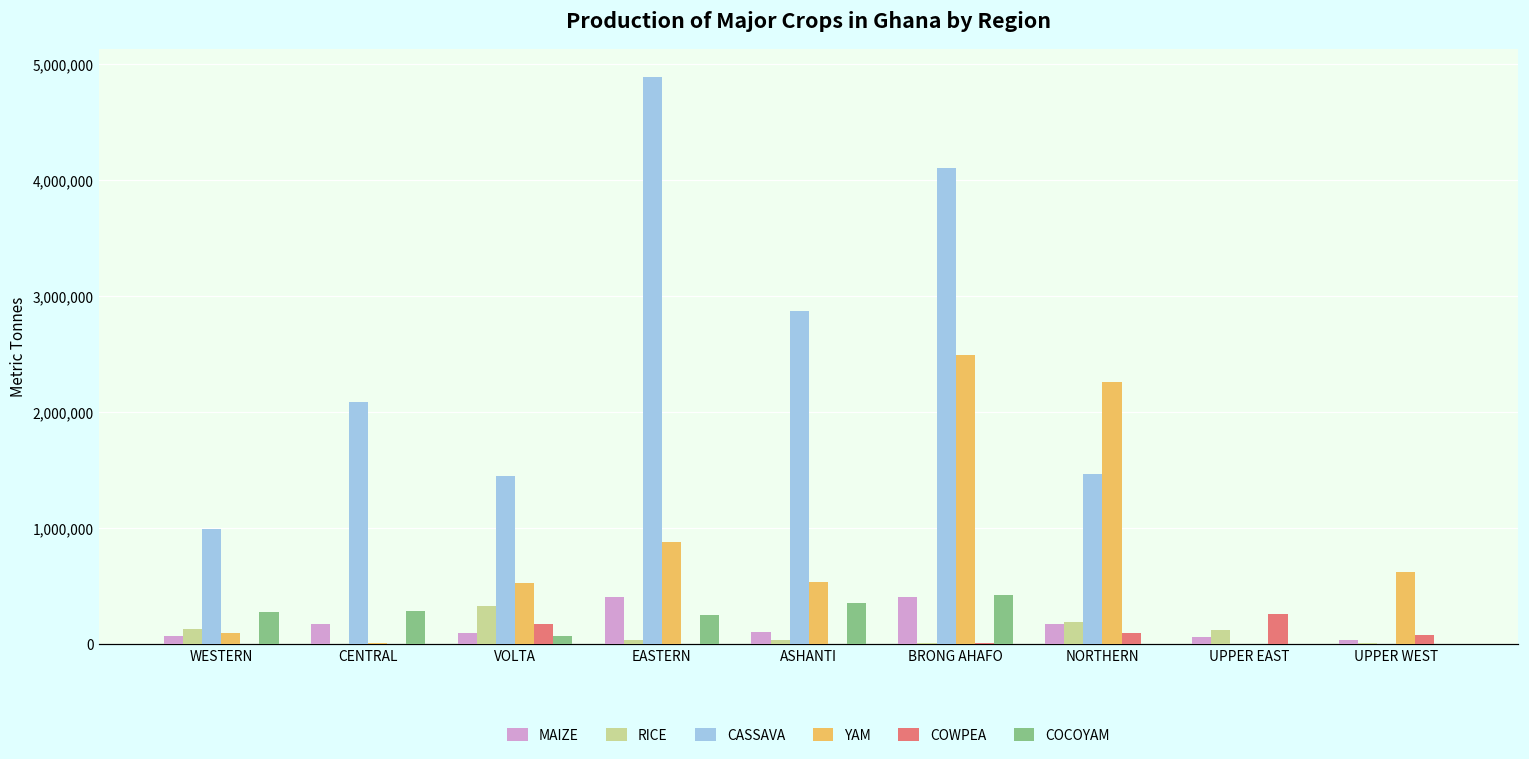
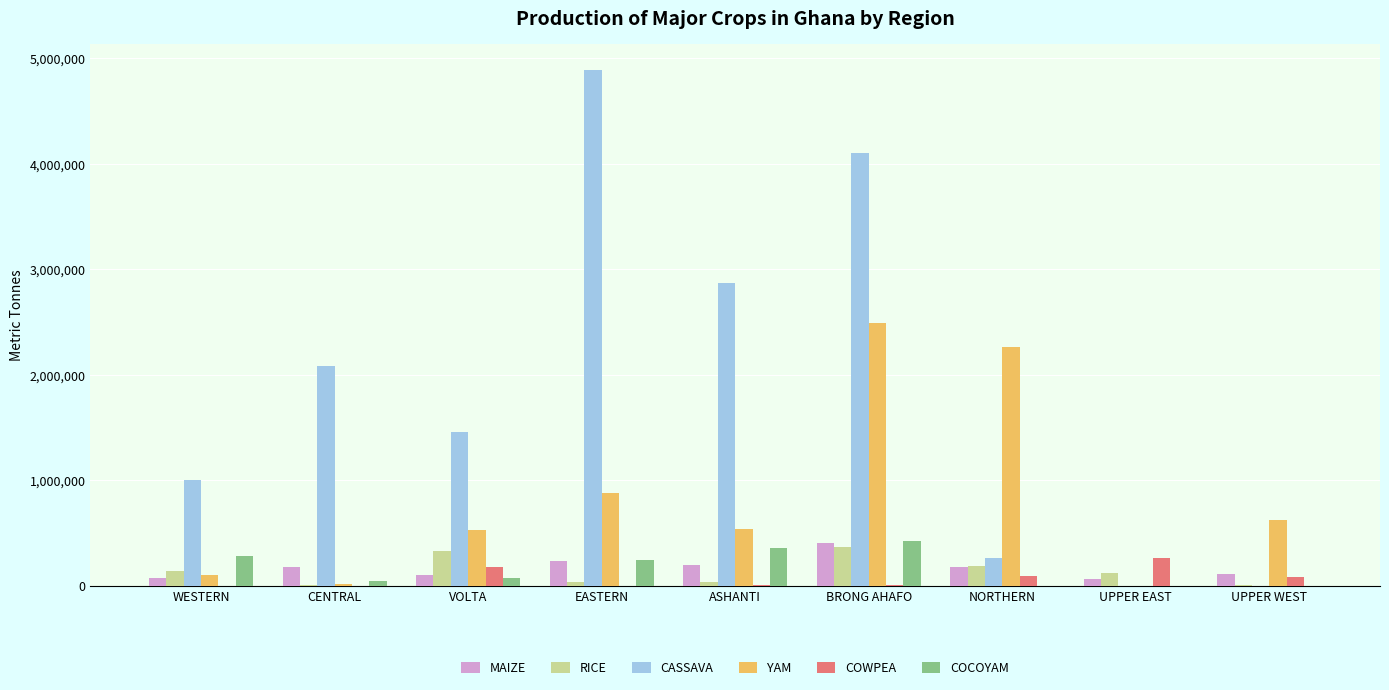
  {
    "MAIZE": {
      "WESTERN": "70,000",
      "CENTRAL": "180,000",
      "VOLTA": "100,000",
-     "EASTERN": "410,000",
-     "ASHANTI": "110,000",
+     "EASTERN": "230,000",
+     "ASHANTI": "200,000",
      "BRONG AHAFO": "410,000",
      "NORTHERN": "180,000",
      "UPPER EAST": "60,000",
-     "UPPER WEST": "40,000"
+     "UPPER WEST": "120,000"
    },
    "RICE": {
      "WESTERN": "140,000",
      "VOLTA": "330,000",
      "EASTERN": "40,000",
      "ASHANTI": "40,000",
-     "BRONG AHAFO": "10,000",
+     "BRONG AHAFO": "370,000",
      "NORTHERN": "190,000",
      "UPPER EAST": "120,000"
    },
    "CASSAVA": {
      "WESTERN": "1,000,000",
      "CENTRAL": "2,090,000",
      "VOLTA": "1,450,000",
      "EASTERN": "4,890,000",
      "ASHANTI": "2,870,000",
      "BRONG AHAFO": "4,110,000",
-     "NORTHERN": "1,470,000",
+     "NORTHERN": "270,000",
      "UPPER EAST": "0",
      "UPPER WEST": "0"
    },
    "YAM": {
      "WESTERN": "100,000",
      "VOLTA": "530,000",
      "EASTERN": "880,000",
      "ASHANTI": "540,000",
      "BRONG AHAFO": "2,490,000",
      "NORTHERN": "2,260,000",
      "UPPER EAST": "0",
      "UPPER WEST": "620,000"
    },
    "COWPEA": {
      "WESTERN": "0",
      "CENTRAL": "0",
      "VOLTA": "180,000",
      "NORTHERN": "100,000",
      "UPPER EAST": "260,000",
      "UPPER WEST": "80,000"
    },
    "COCOYAM": {
      "WESTERN": "280,000",
-     "CENTRAL": "290,000",
+     "CENTRAL": "40,000",
      "VOLTA": "70,000",
      "EASTERN": "250,000",
      "ASHANTI": "360,000",
      "BRONG AHAFO": "430,000",
      "NORTHERN": "0",
      "UPPER EAST": "0",
      "UPPER WEST": "0"
    }
  }
